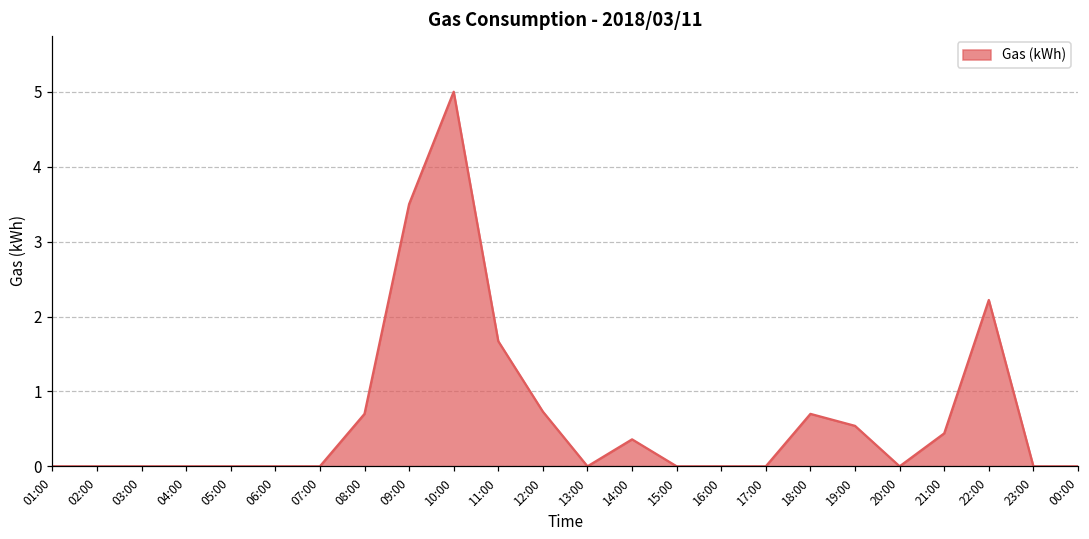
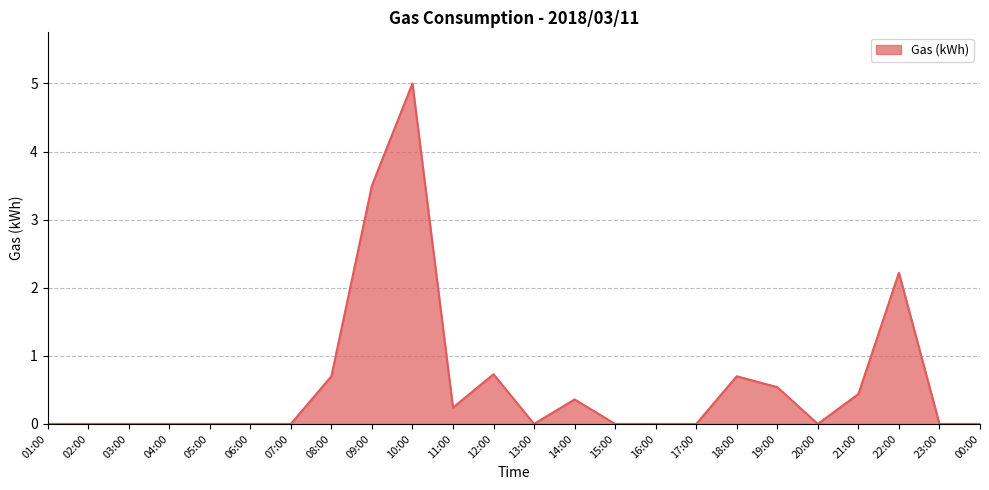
  {
    "01:00": 0.0,
    "02:00": 0.0,
    "03:00": 0.0,
    "04:00": 0.0,
    "05:00": 0.0,
    "06:00": 0.0,
    "07:00": 0.0,
    "08:00": 0.7,
    "09:00": 3.5,
    "10:00": 5.0,
-   "11:00": 1.7,
+   "11:00": 0.2,
    "12:00": 0.7,
    "13:00": 0.0,
    "14:00": 0.4,
    "15:00": 0.0,
    "16:00": 0.0,
    "17:00": 0.0,
    "18:00": 0.7,
    "19:00": 0.5,
    "20:00": 0.0,
    "21:00": 0.4,
    "22:00": 2.2,
    "23:00": 0.0,
    "00:00": 0.0
  }
